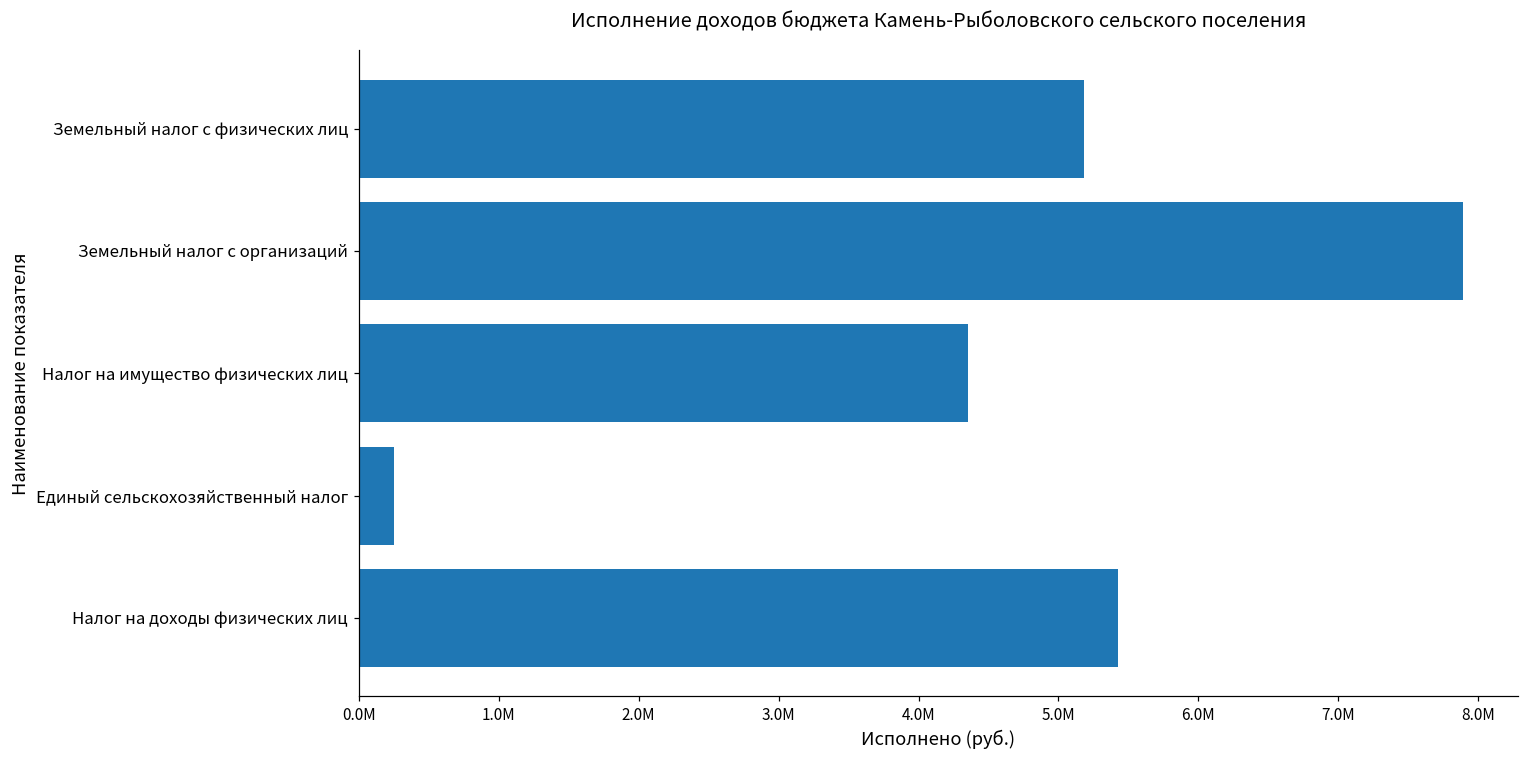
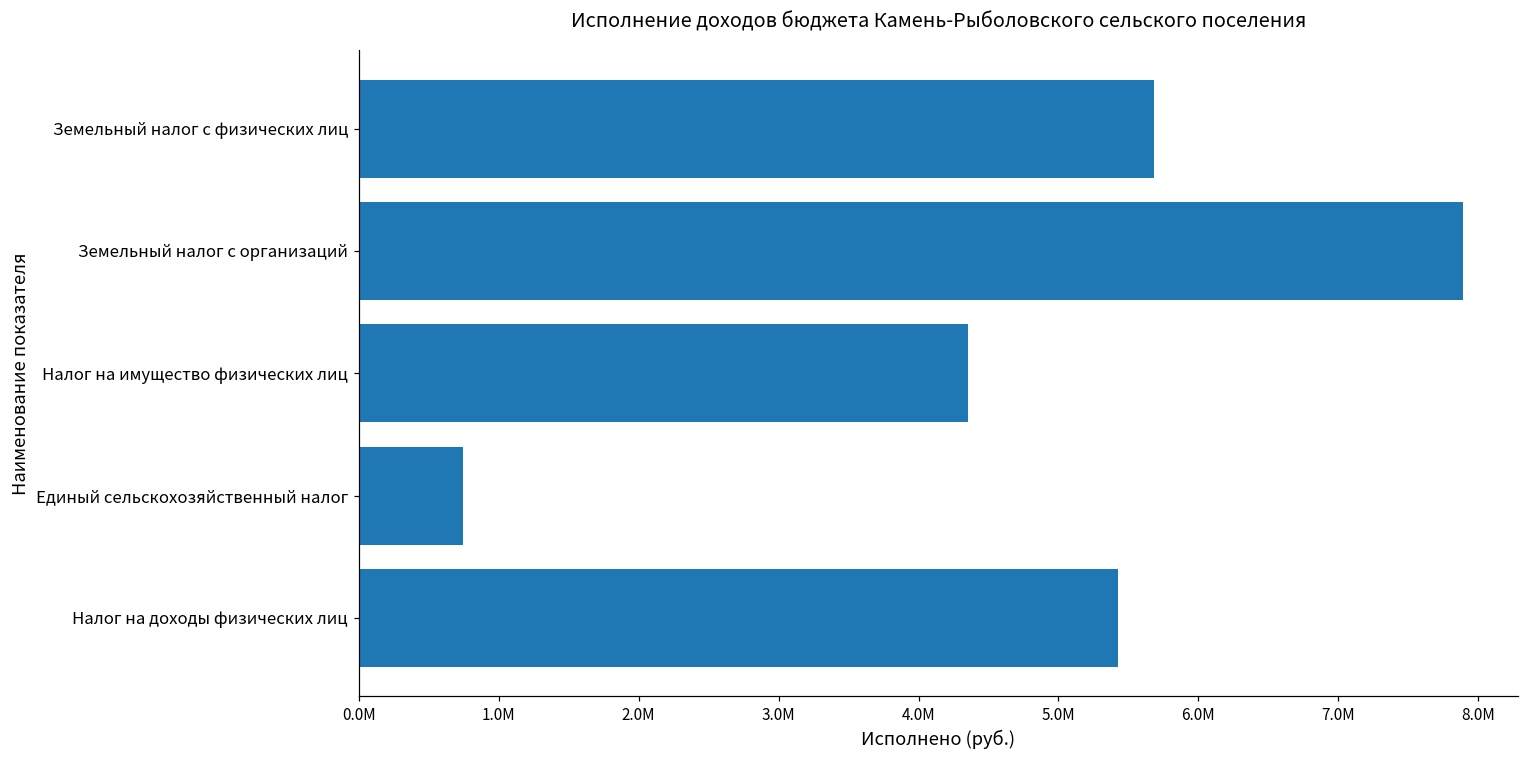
  {
-   "Земельный налог с физических лиц": 5180000,
+   "Земельный налог с физических лиц": 5680000,
    "Земельный налог с организаций": 7890000,
    "Налог на имущество физических лиц": 4360000,
-   "Единый сельскохозяйственный налог": 250000,
+   "Единый сельскохозяйственный налог": 750000,
    "Налог на доходы физических лиц": 5430000
  }
